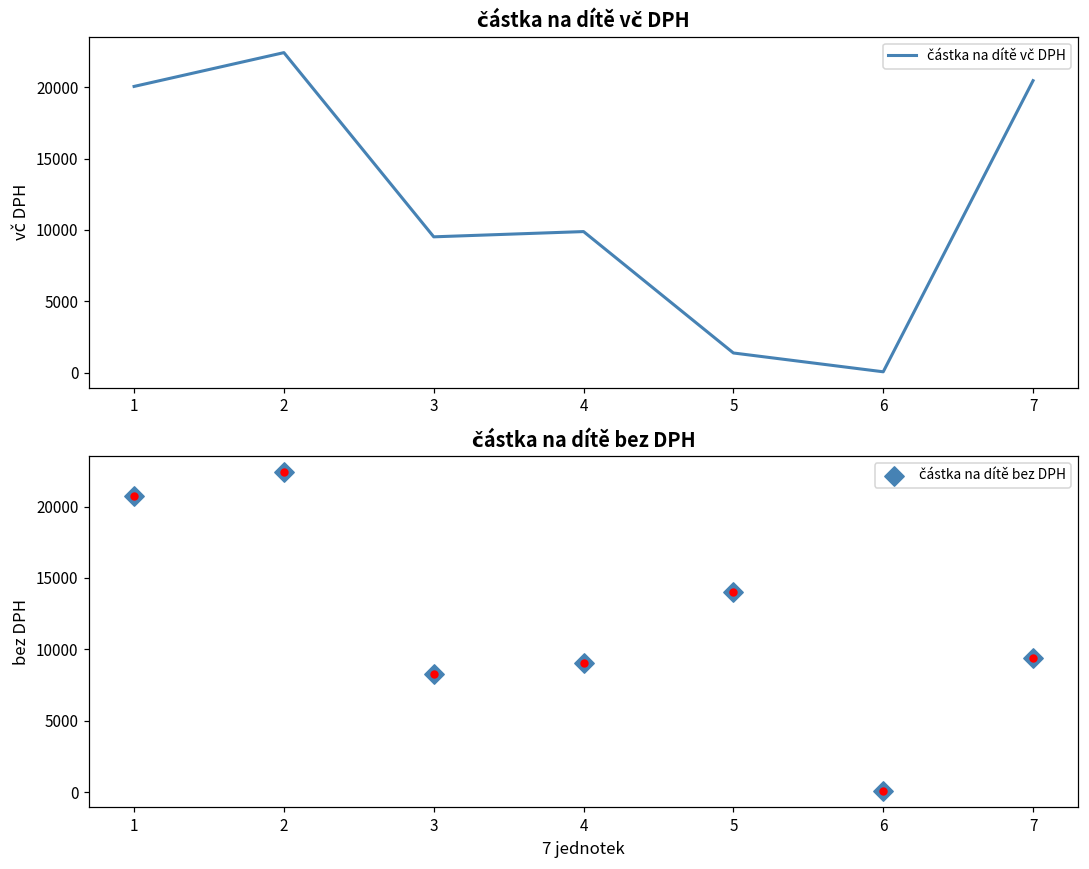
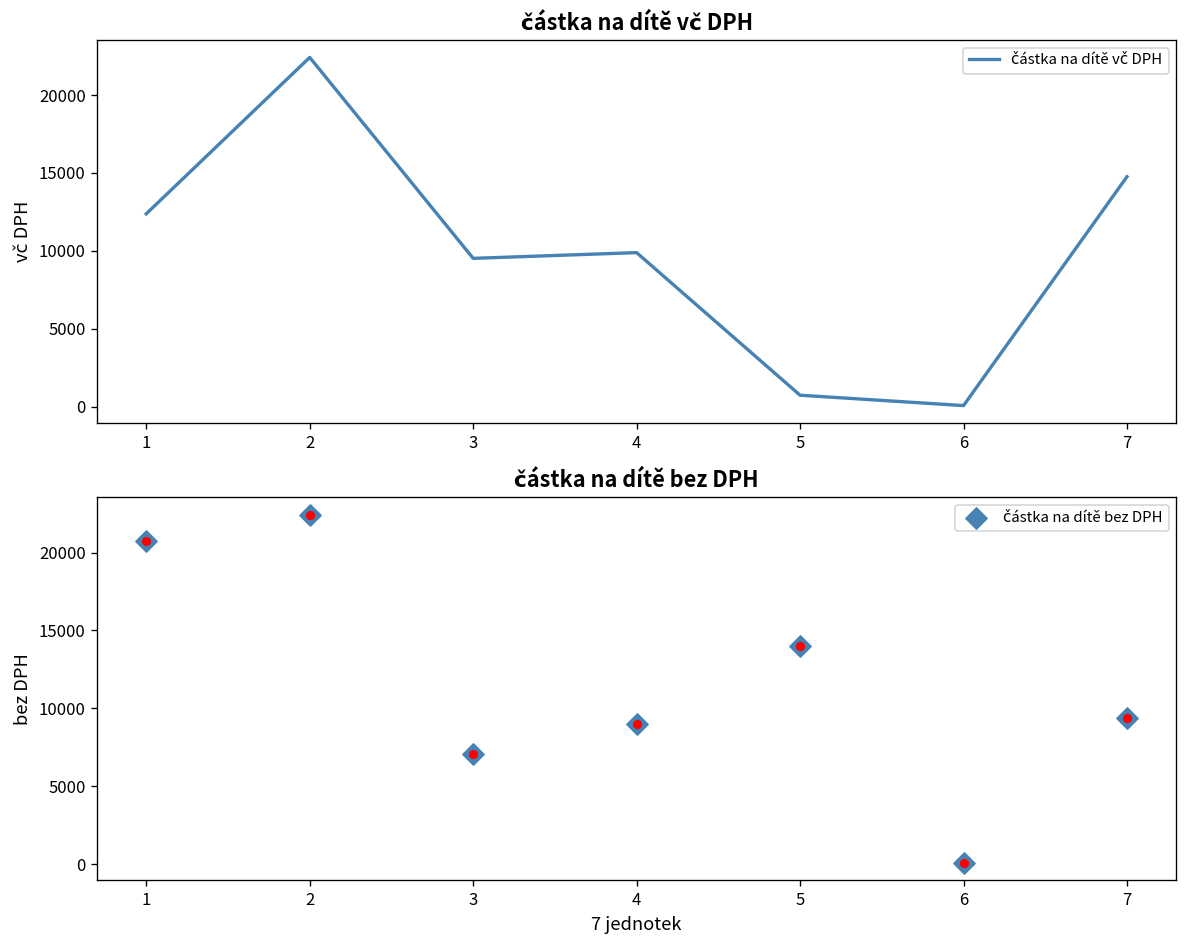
  {
    "částka na dítě vč DPH": {
-     "1": 20100,
+     "1": 12400,
      "2": 22400,
      "3": 9500,
      "4": 9900,
-     "5": 1400,
+     "5": 700,
      "6": 100,
-     "7": 20500
+     "7": 14800
    },
    "částka na dítě bez DPH": {
-     "3": 8300
+     "3": 7000
    }
  }
